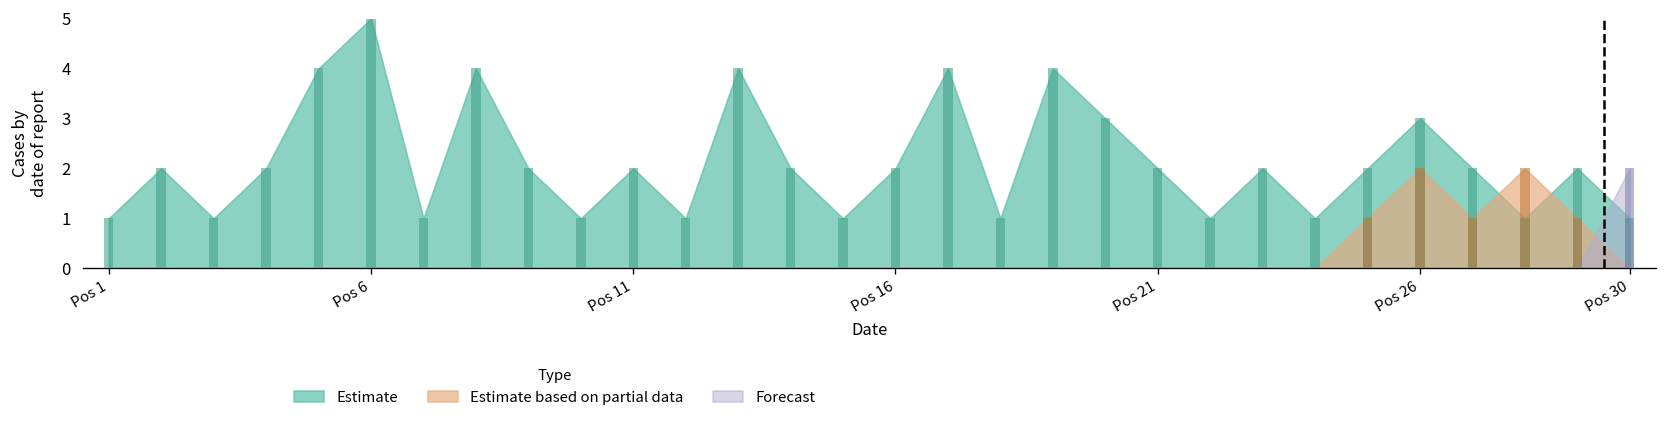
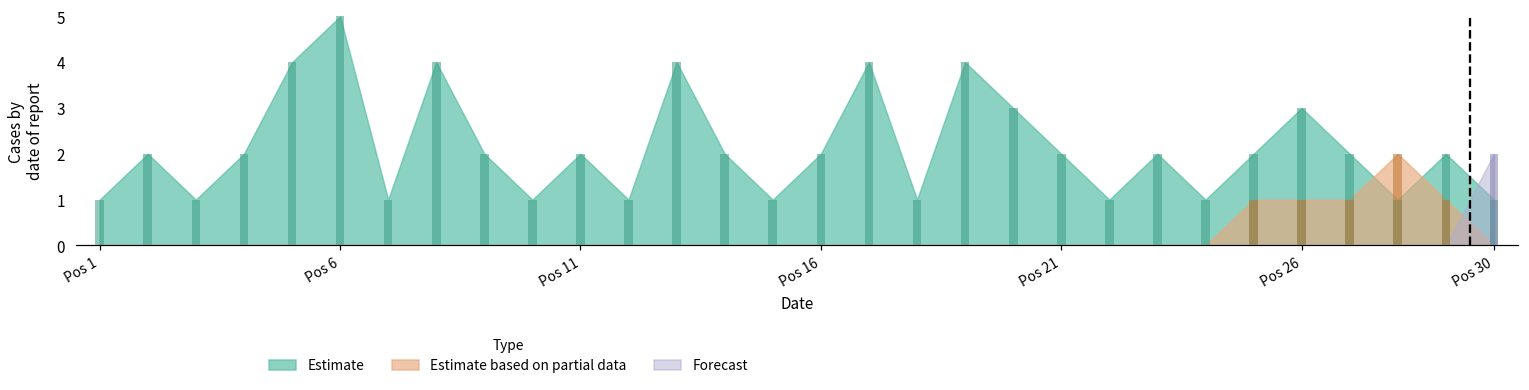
  {
    "Estimate based on partial data": {
-     "Pos 26": 2,
+     "Pos 26": 1,
      "Pos 30": 0
    },
    "Forecast": {
      "Pos 26": 0,
      "Pos 30": 2
    }
  }
